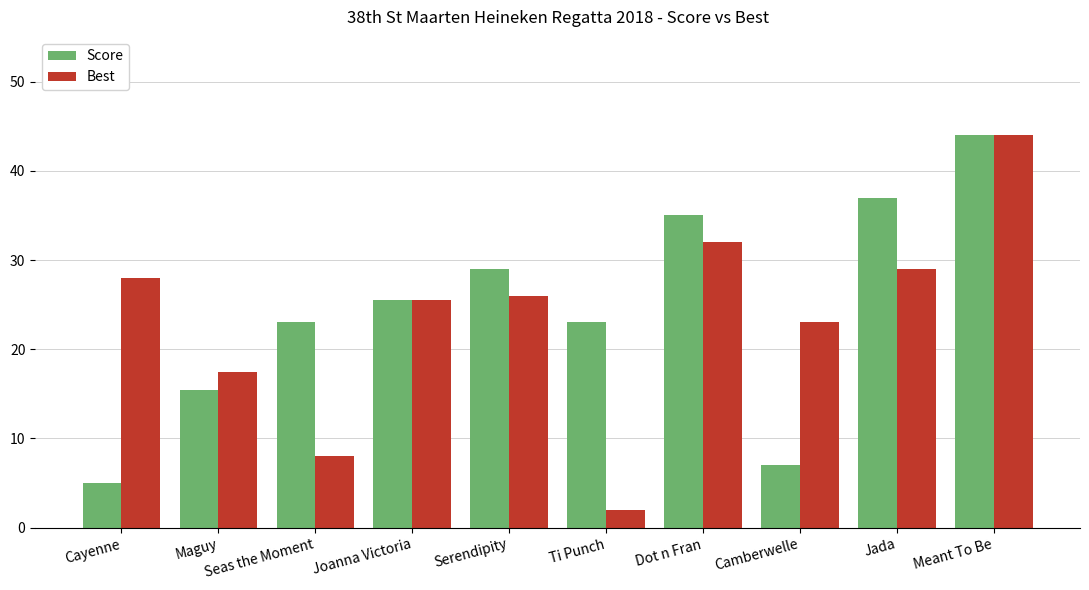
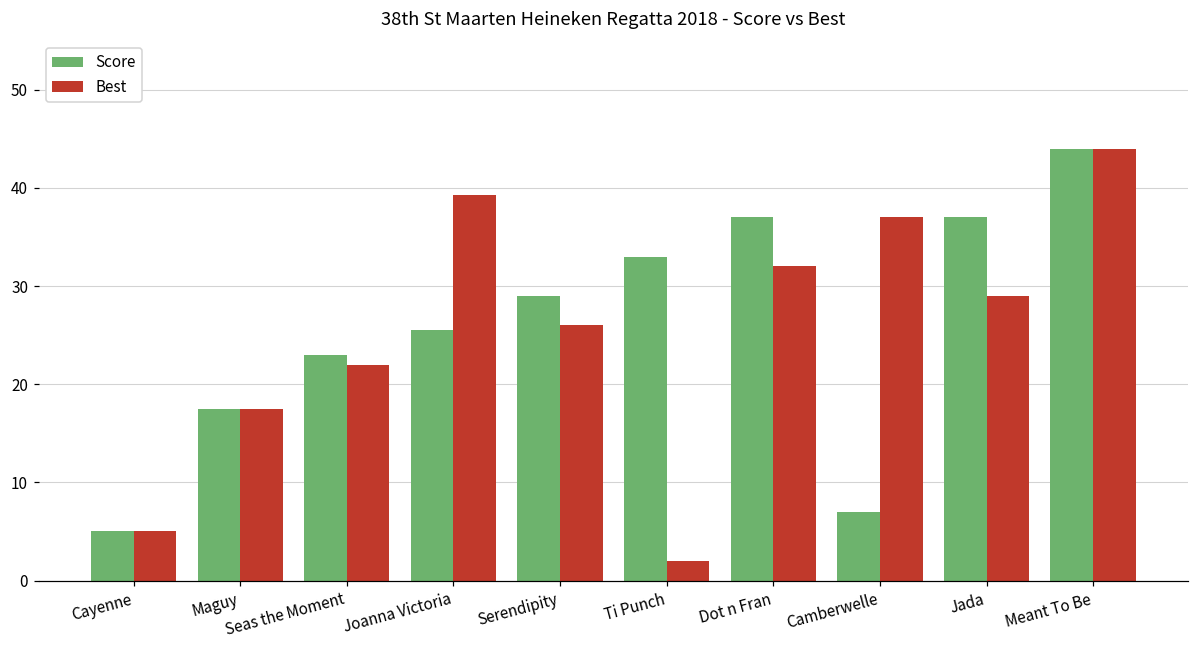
  {
    "Score": {
      "Cayenne": 5,
-     "Maguy": 15,
+     "Maguy": 18,
      "Seas the Moment": 23,
      "Joanna Victoria": 26,
      "Serendipity": 29,
-     "Ti Punch": 23,
-     "Dot n Fran": 35,
+     "Ti Punch": 33,
+     "Dot n Fran": 37,
      "Camberwelle": 7,
      "Jada": 37,
      "Meant To Be": 44
    },
    "Best": {
-     "Cayenne": 28,
+     "Cayenne": 5,
      "Maguy": 18,
-     "Seas the Moment": 8,
-     "Joanna Victoria": 26,
+     "Seas the Moment": 22,
+     "Joanna Victoria": 39,
      "Serendipity": 26,
      "Ti Punch": 2,
      "Dot n Fran": 32,
-     "Camberwelle": 23,
+     "Camberwelle": 37,
      "Jada": 29,
      "Meant To Be": 44
    }
  }
